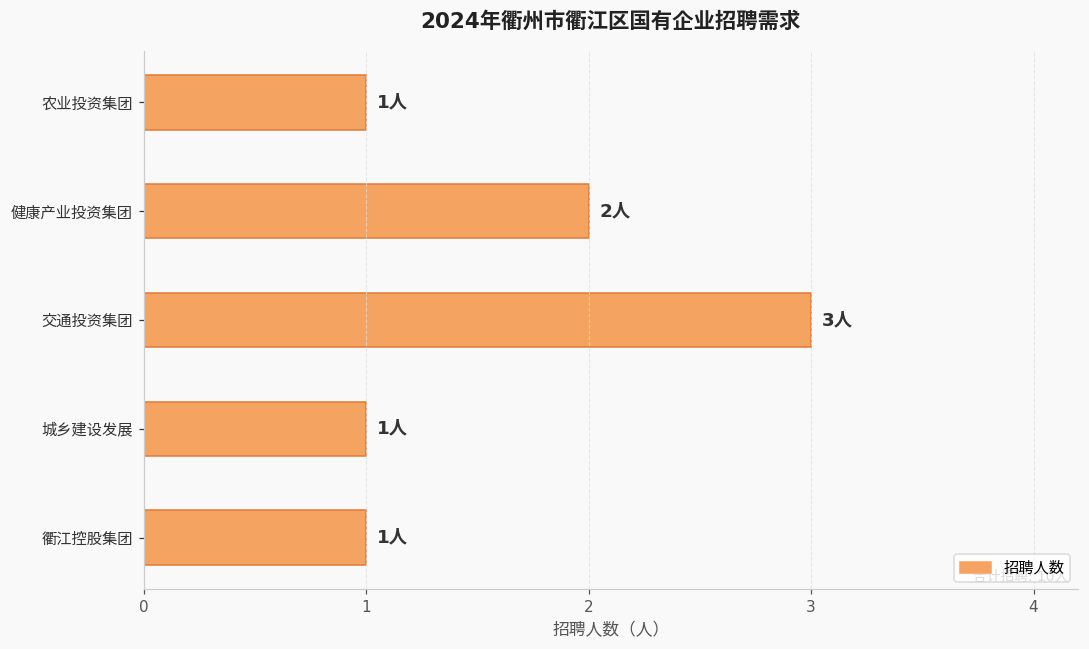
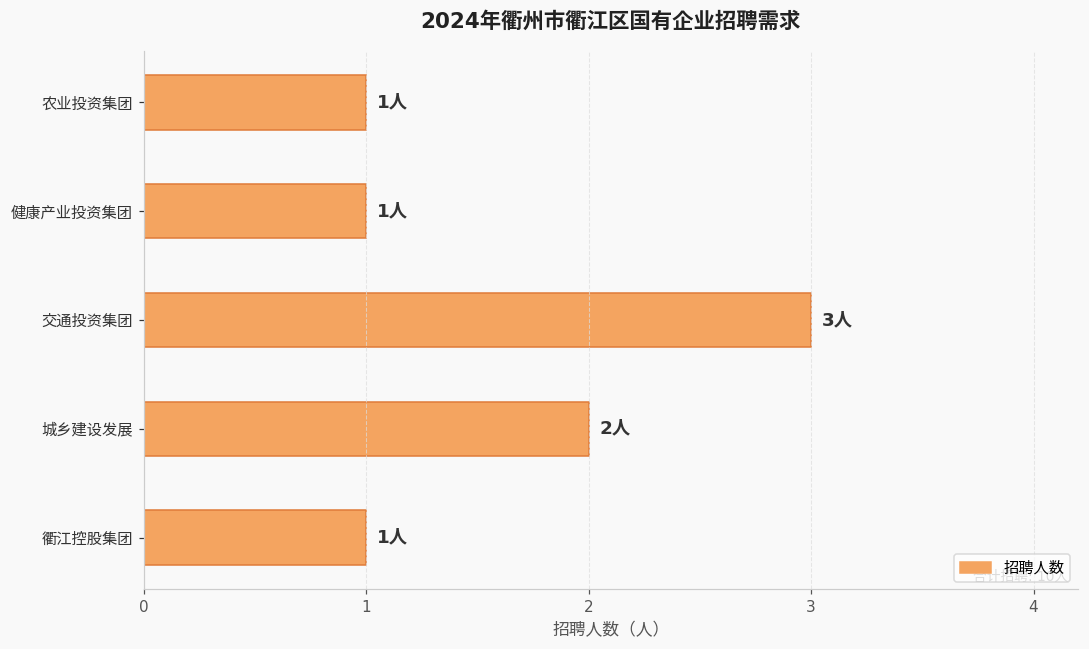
  {
    "农业投资集团": "1人",
-   "健康产业投资集团": "2人",
+   "健康产业投资集团": "1人",
    "交通投资集团": "3人",
-   "城乡建设发展": "1人",
+   "城乡建设发展": "2人",
    "衢江控股集团": "1人"
  }
